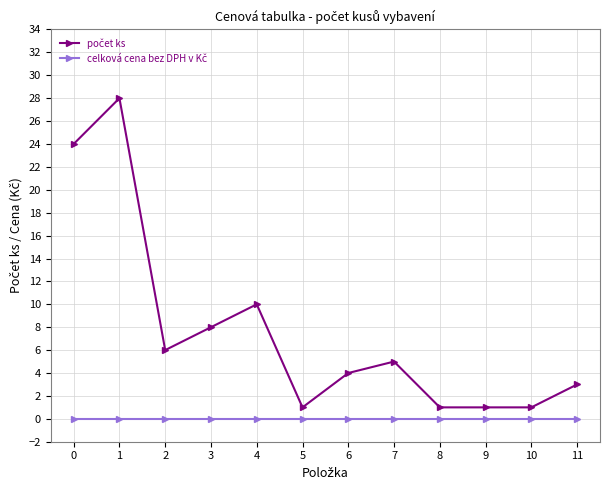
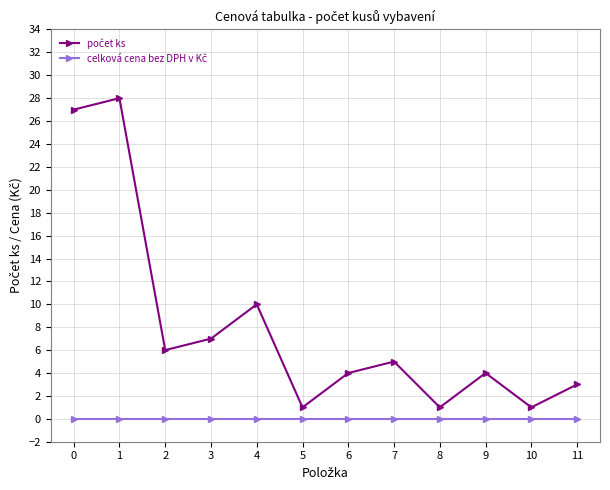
  {
    "počet ks": {
-     "0": 24,
+     "0": 27,
      "1": 28,
      "2": 6,
-     "3": 8,
+     "3": 7,
      "4": 10,
      "5": 1,
      "6": 4,
      "7": 5,
      "8": 1,
-     "9": 1,
+     "9": 4,
      "10": 1,
      "11": 3
    },
    "celková cena bez DPH v Kč": {
      "0": 0,
      "1": 0,
      "2": 0,
      "3": 0,
      "4": 0,
      "5": 0,
      "6": 0,
      "7": 0,
      "8": 0,
      "9": 0,
      "10": 0,
      "11": 0
    }
  }
